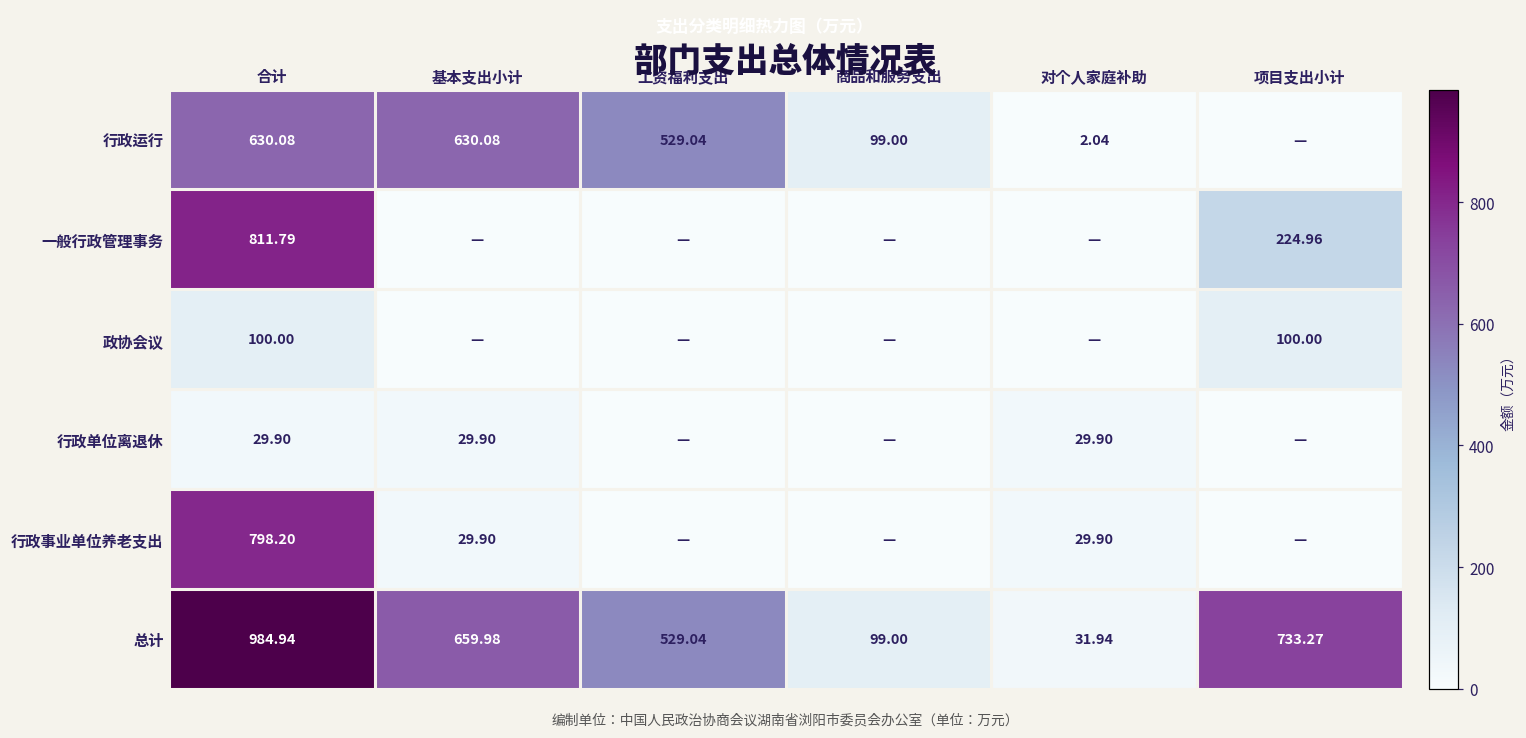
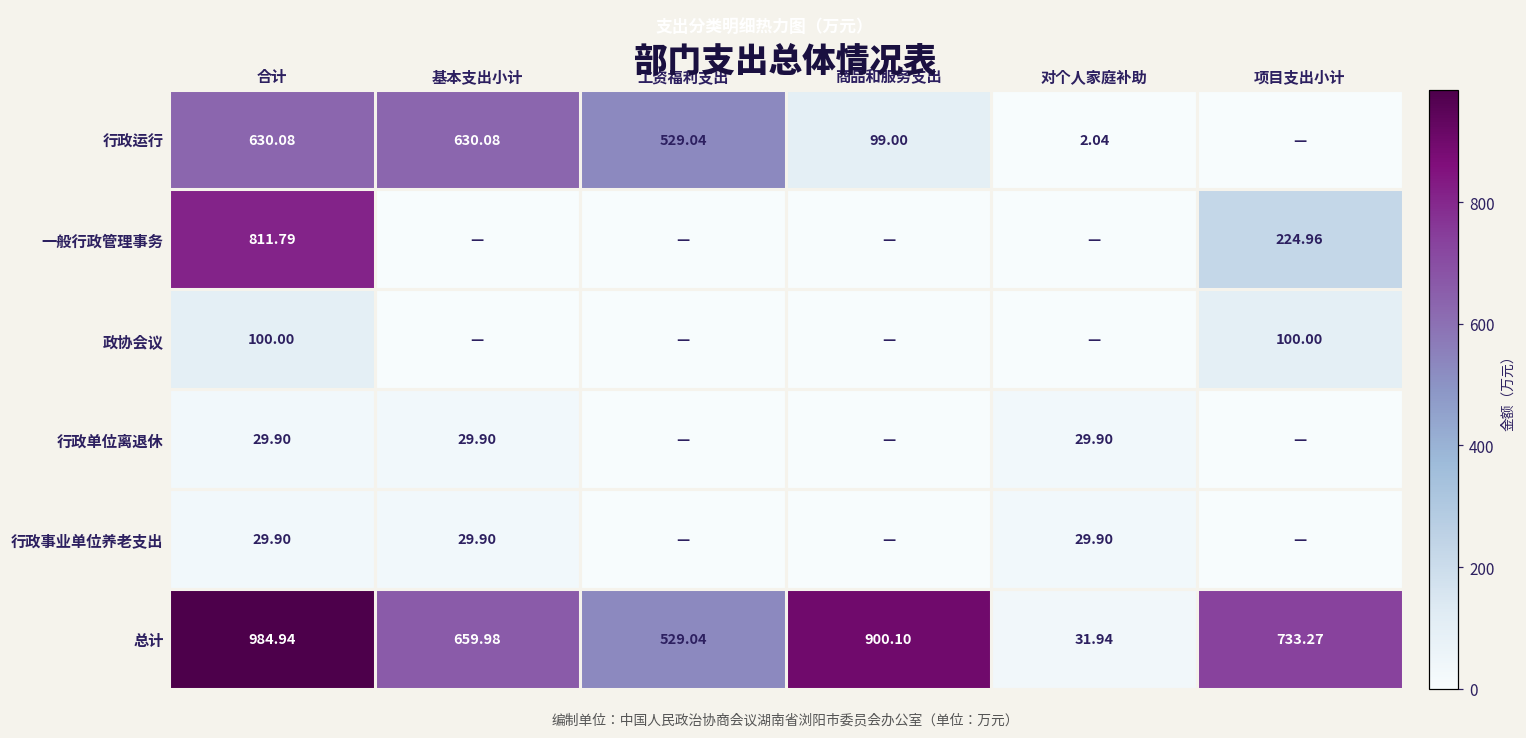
  {
    "行政运行": {
      "合计": 630.08,
      "基本支出小计": 630.08,
      "工资福利支出": 529.04,
      "商品和服务支出": 99.00,
      "对个人家庭补助": 2.04
    },
    "一般行政管理事务": {
      "合计": 811.79,
      "项目支出小计": 224.96
    },
    "政协会议": {
      "合计": 100.00,
      "项目支出小计": 100.00
    },
    "行政单位离退休": {
      "合计": 29.90,
      "基本支出小计": 29.90,
      "对个人家庭补助": 29.90
    },
    "行政事业单位养老支出": {
-     "合计": 798.20,
+     "合计": 29.90,
      "基本支出小计": 29.90,
      "对个人家庭补助": 29.90
    },
    "总计": {
      "合计": 984.94,
      "基本支出小计": 659.98,
      "工资福利支出": 529.04,
-     "商品和服务支出": 99.00,
+     "商品和服务支出": 900.10,
      "对个人家庭补助": 31.94,
      "项目支出小计": 733.27
    }
  }
